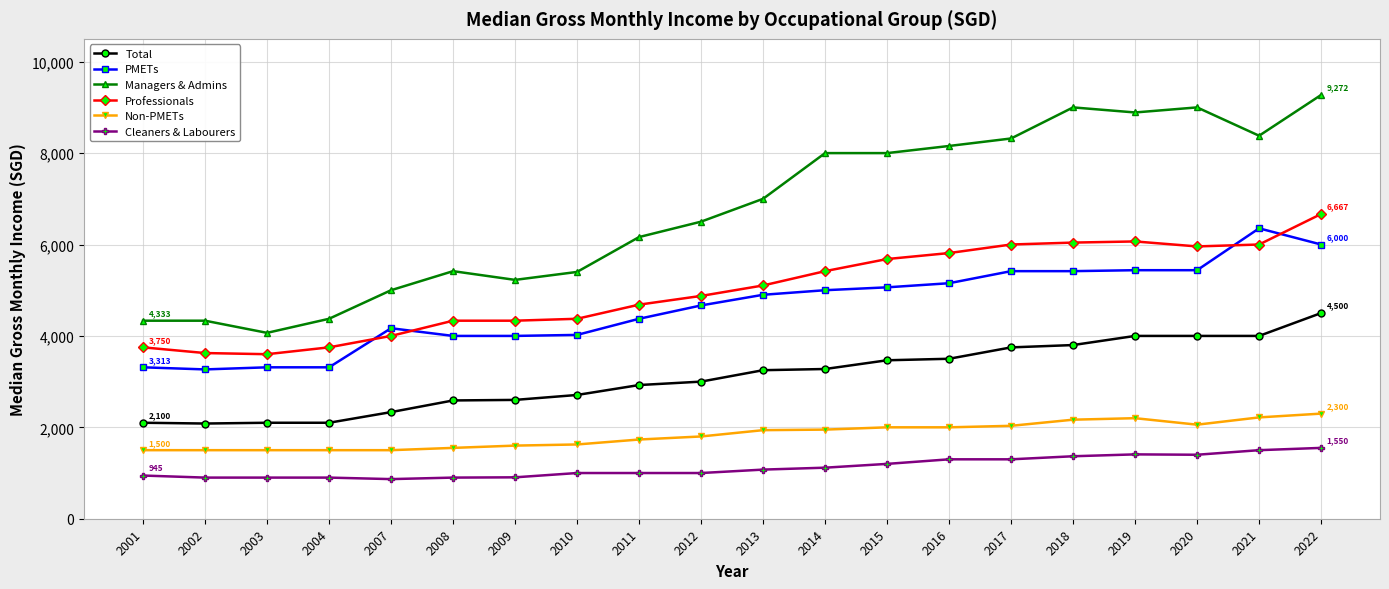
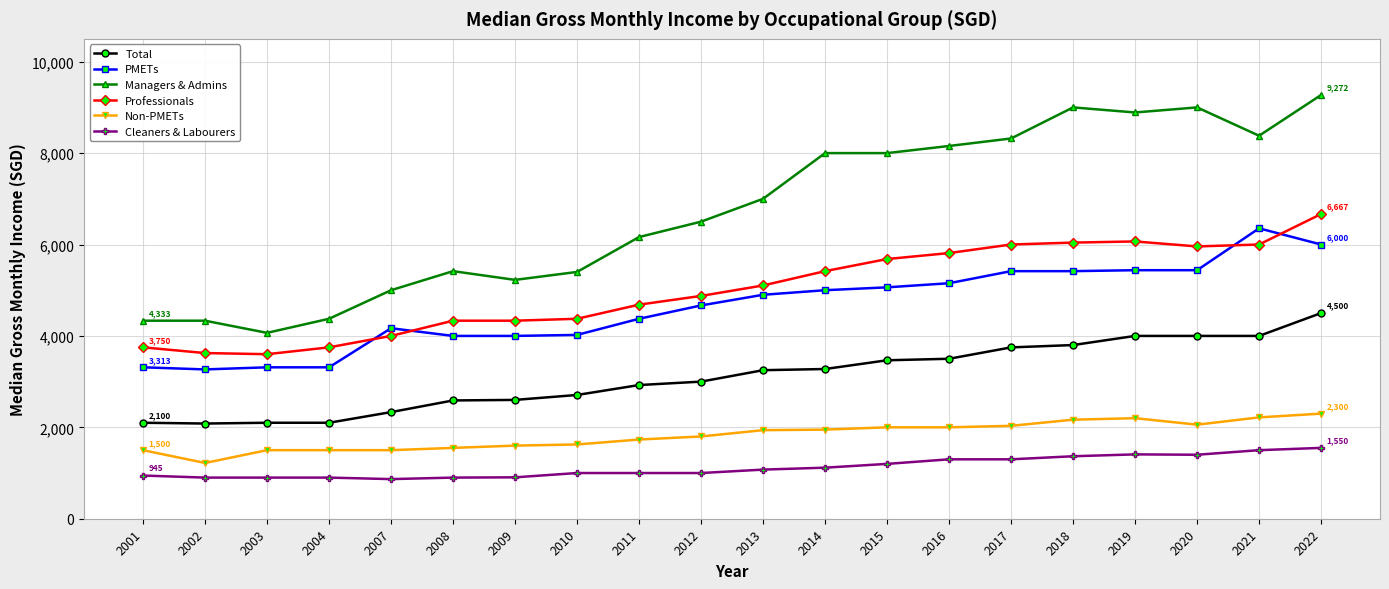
  {
    "Total": {
      "2001": "2,100",
      "2022": "4,500"
    },
    "PMETs": {
      "2001": "3,313",
      "2022": "6,000"
    },
    "Managers & Admins": {
      "2001": "4,333",
      "2022": "9,272"
    },
    "Professionals": {
      "2001": "3,750",
      "2022": "6,667"
    },
    "Non-PMETs": {
-     "2002": "1,500",
+     "2002": "1,200",
      "2003": "1,500",
      "2004": "1,500",
      "2007": "1,500",
      "2008": "1,600",
      "2009": "1,600",
      "2010": "1,600",
      "2011": "1,700",
      "2012": "1,800",
      "2013": "1,900",
      "2014": "2,000",
      "2015": "2,000",
      "2016": "2,000",
      "2017": "2,000",
      "2018": "2,200",
      "2019": "2,200",
      "2020": "2,100",
      "2021": "2,200"
    },
    "Cleaners & Labourers": {
      "2001": "945",
      "2022": "1,550"
    }
  }
